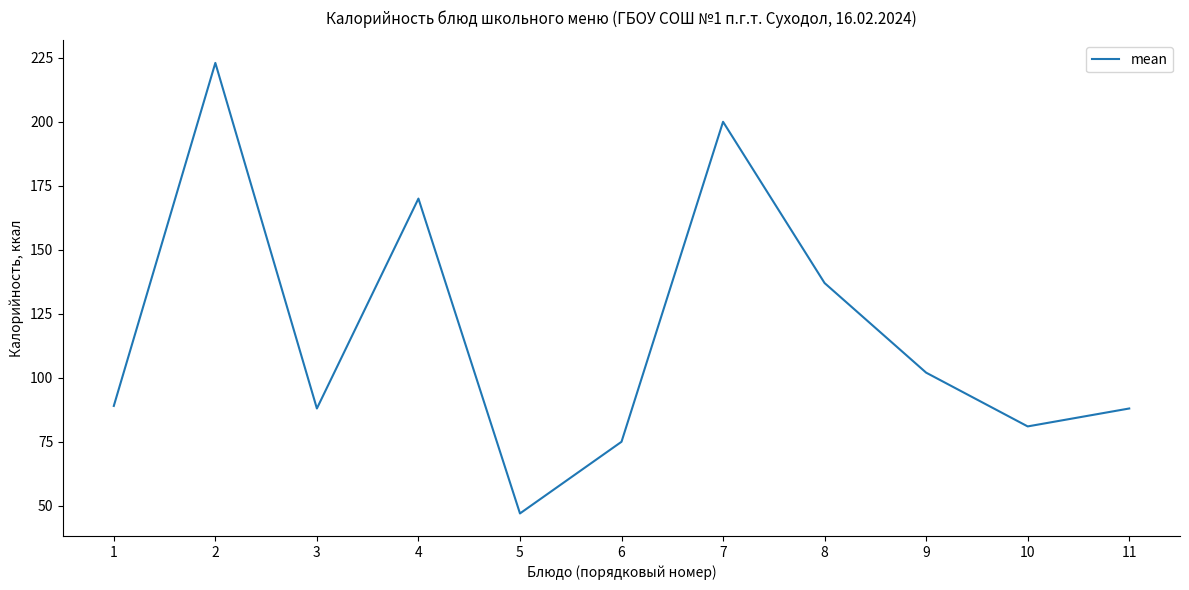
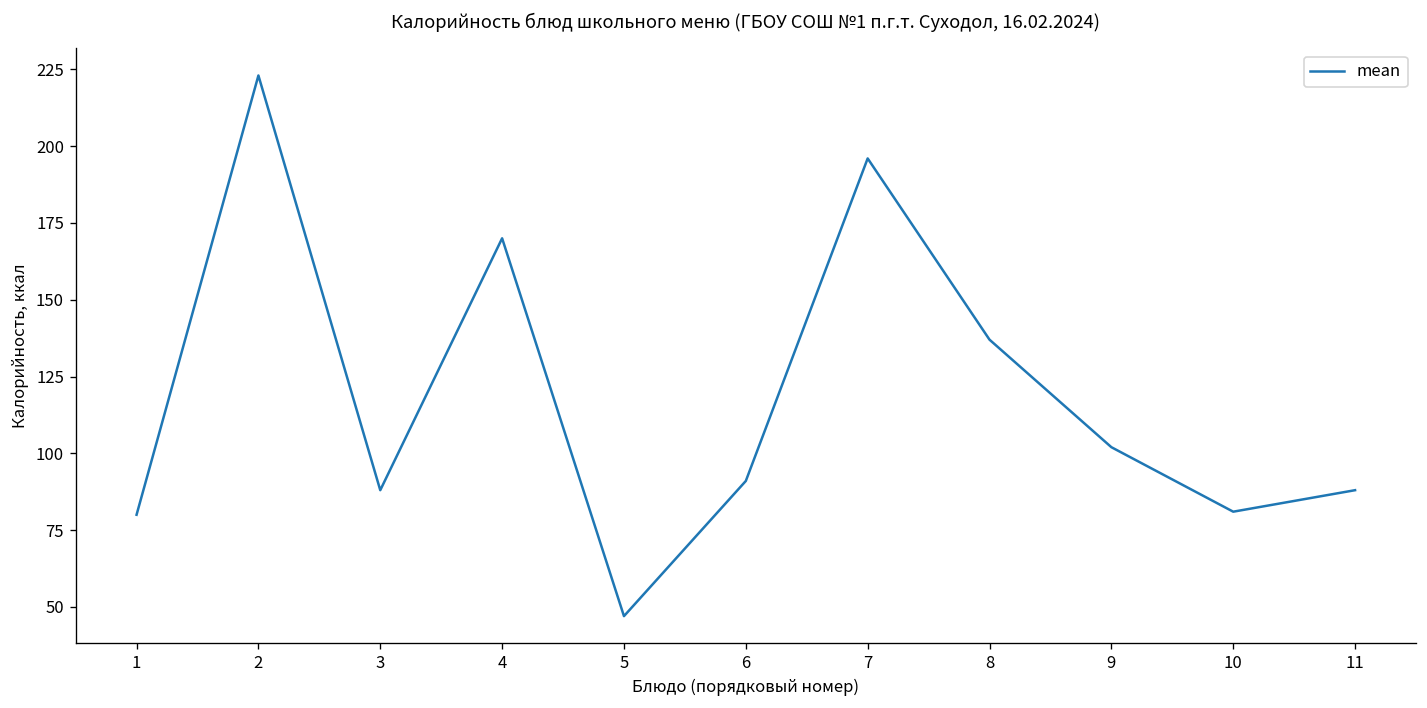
  {
-   "1": 89,
+   "1": 80,
    "2": 223,
    "3": 88,
    "4": 170,
    "5": 47,
-   "6": 75,
-   "7": 200,
+   "6": 91,
+   "7": 196,
    "8": 137,
    "9": 102,
    "10": 81,
    "11": 88
  }
